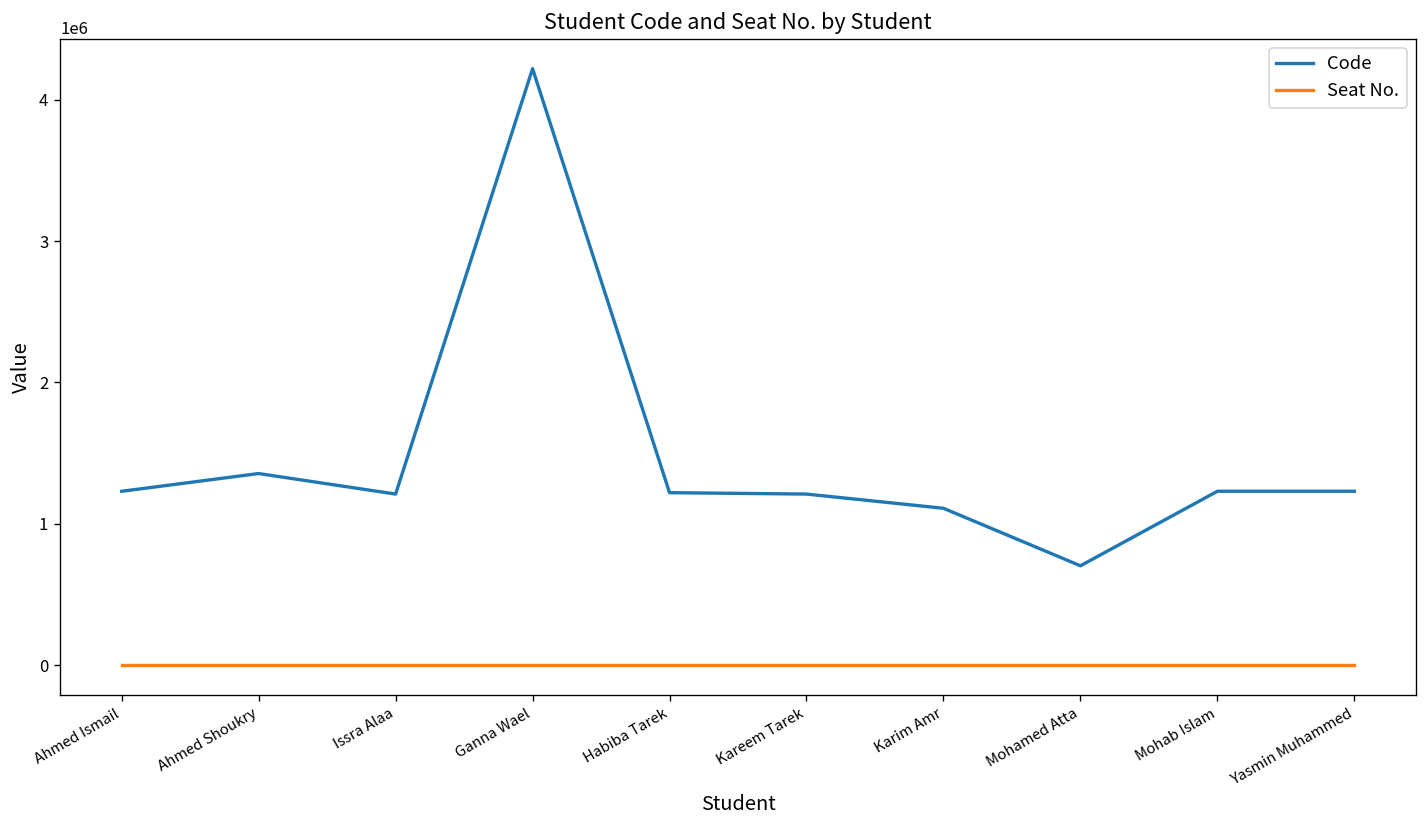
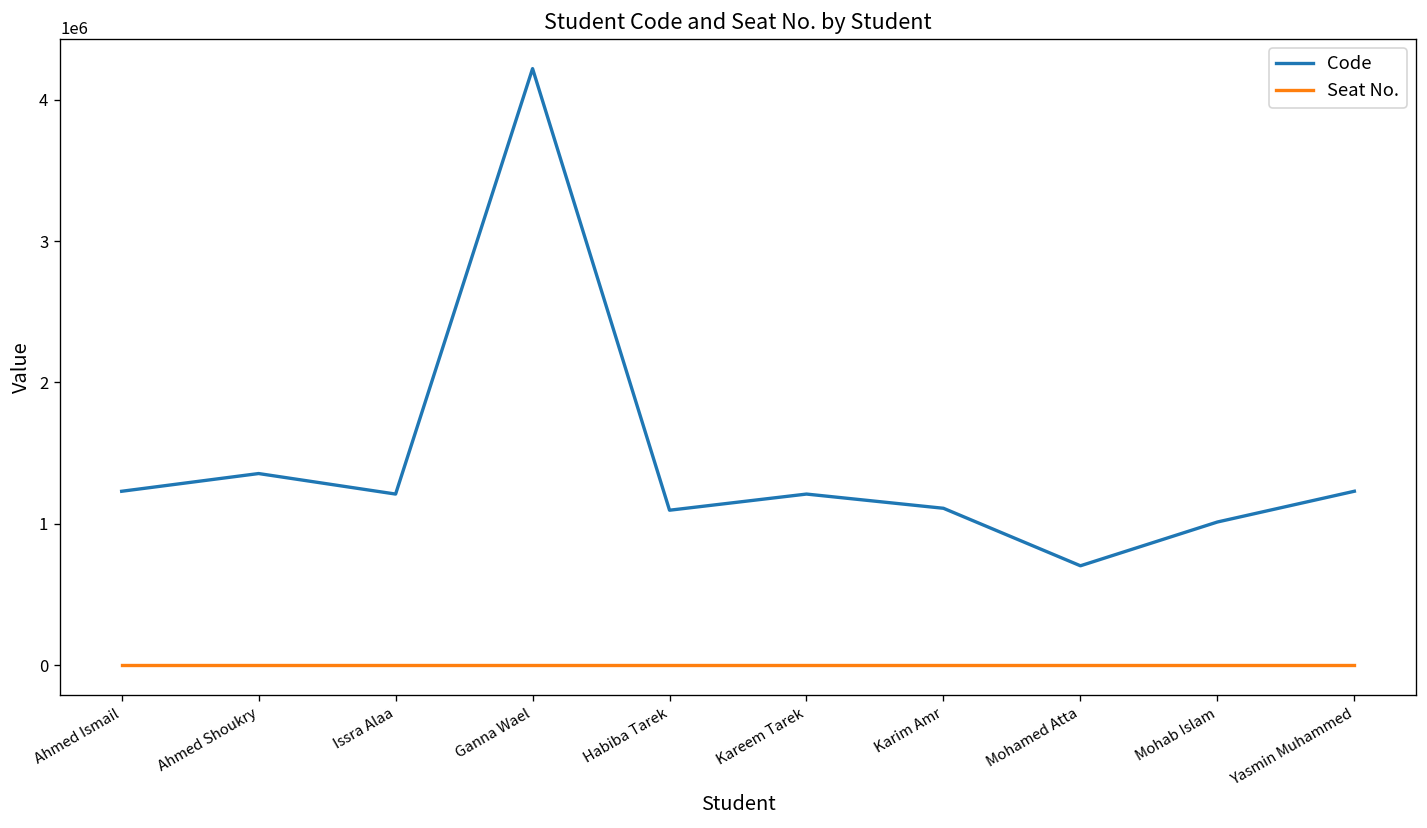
  {
    "Code": {
      "Ahmed Ismail": 1230000,
      "Ahmed Shoukry": 1360000,
      "Issra Alaa": 1210000,
      "Ganna Wael": 4220000,
-     "Habiba Tarek": 1220000,
+     "Habiba Tarek": 1100000,
      "Kareem Tarek": 1210000,
      "Karim Amr": 1110000,
      "Mohamed Atta": 700000,
-     "Mohab Islam": 1230000,
+     "Mohab Islam": 1010000,
      "Yasmin Muhammed": 1230000
    },
    "Seat No.": {
      "Ahmed Ismail": 0,
      "Ahmed Shoukry": 0,
      "Issra Alaa": 0,
      "Ganna Wael": 0,
      "Habiba Tarek": 0,
      "Kareem Tarek": 0,
      "Karim Amr": 0,
      "Mohamed Atta": 0,
      "Mohab Islam": 0,
      "Yasmin Muhammed": 0
    }
  }
